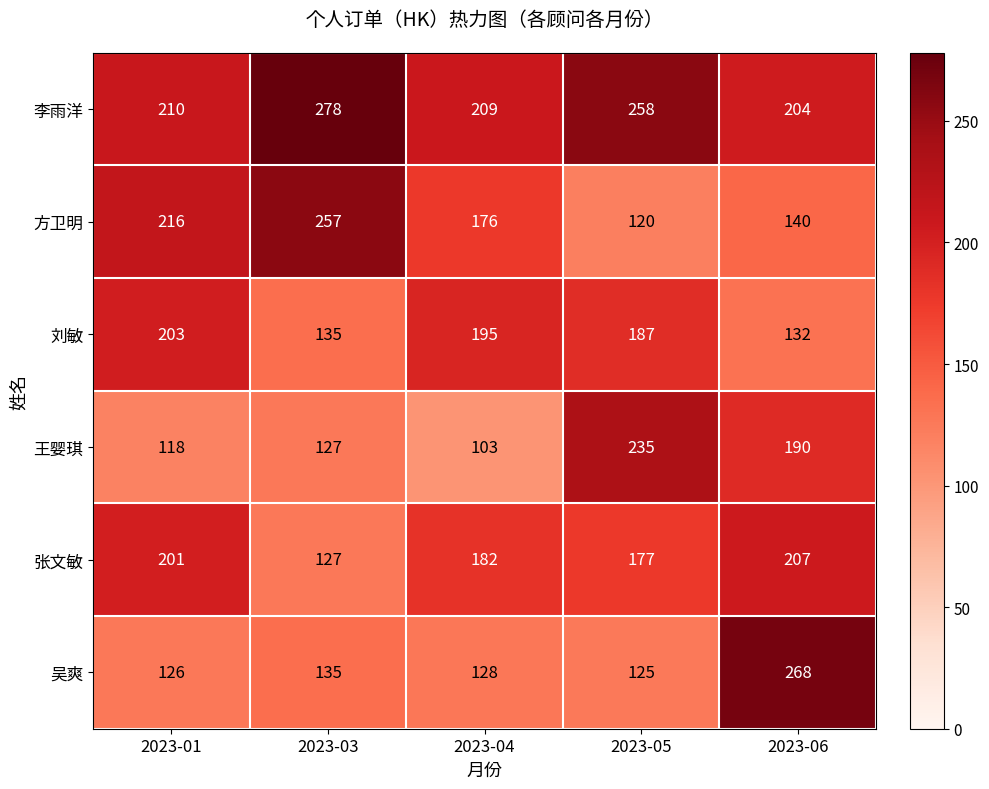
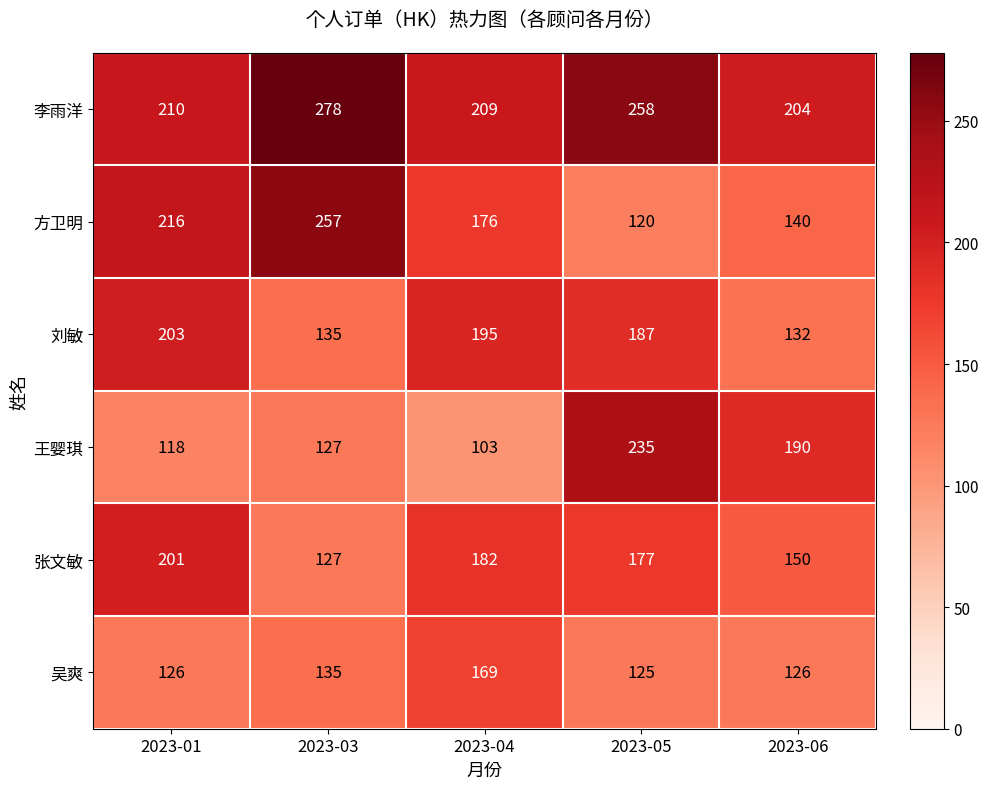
  {
    "李雨洋": {
      "2023-01": 210,
      "2023-03": 278,
      "2023-04": 209,
      "2023-05": 258,
      "2023-06": 204
    },
    "方卫明": {
      "2023-01": 216,
      "2023-03": 257,
      "2023-04": 176,
      "2023-05": 120,
      "2023-06": 140
    },
    "刘敏": {
      "2023-01": 203,
      "2023-03": 135,
      "2023-04": 195,
      "2023-05": 187,
      "2023-06": 132
    },
    "王婴琪": {
      "2023-01": 118,
      "2023-03": 127,
      "2023-04": 103,
      "2023-05": 235,
      "2023-06": 190
    },
    "张文敏": {
      "2023-01": 201,
      "2023-03": 127,
      "2023-04": 182,
      "2023-05": 177,
-     "2023-06": 207
+     "2023-06": 150
    },
    "吴爽": {
      "2023-01": 126,
      "2023-03": 135,
-     "2023-04": 128,
+     "2023-04": 169,
      "2023-05": 125,
-     "2023-06": 268
+     "2023-06": 126
    }
  }
